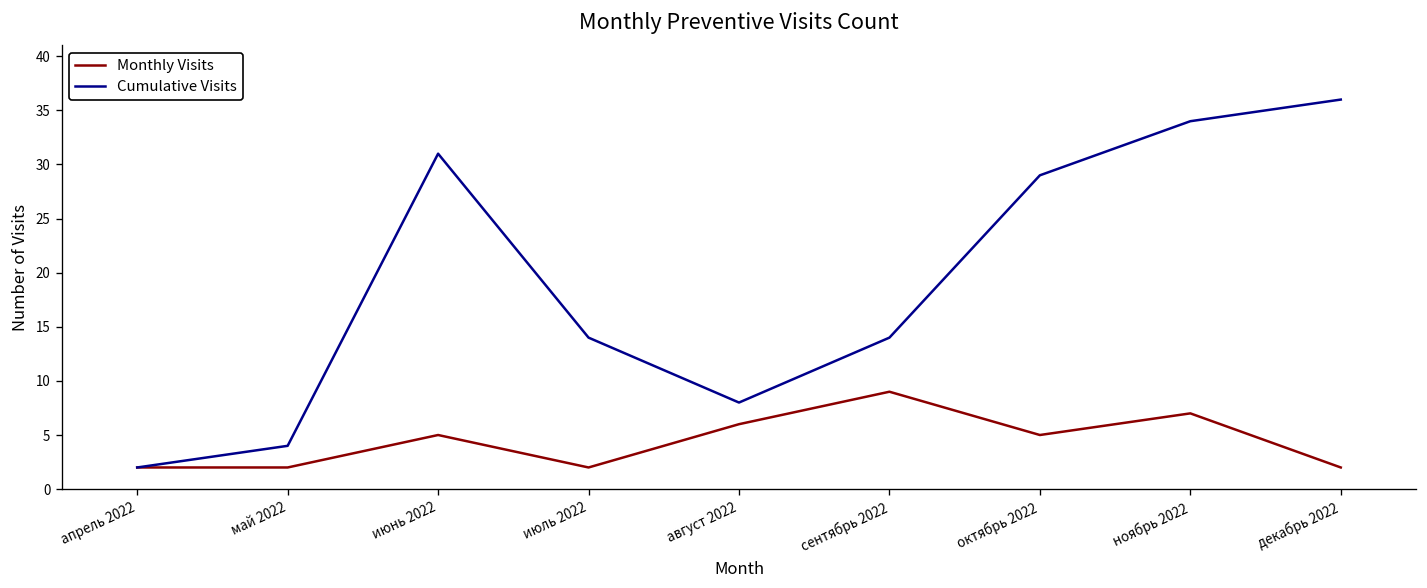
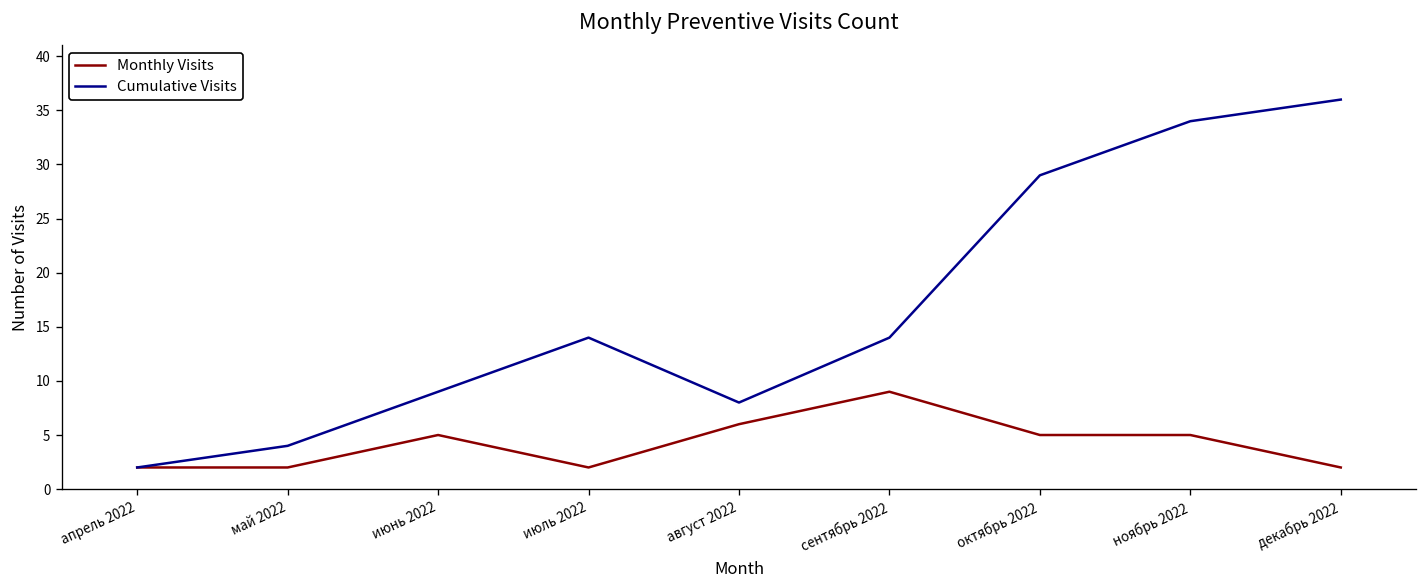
  {
    "Monthly Visits": {
      "май 2022": 2,
      "июнь 2022": 5,
      "июль 2022": 2,
      "август 2022": 6,
      "сентябрь 2022": 9,
      "октябрь 2022": 5,
-     "ноябрь 2022": 7,
+     "ноябрь 2022": 5,
      "декабрь 2022": 2
    },
    "Cumulative Visits": {
      "май 2022": 4,
-     "июнь 2022": 31,
+     "июнь 2022": 9,
      "июль 2022": 14,
      "август 2022": 8,
      "сентябрь 2022": 14,
      "октябрь 2022": 29,
      "ноябрь 2022": 34,
      "декабрь 2022": 36
    }
  }
